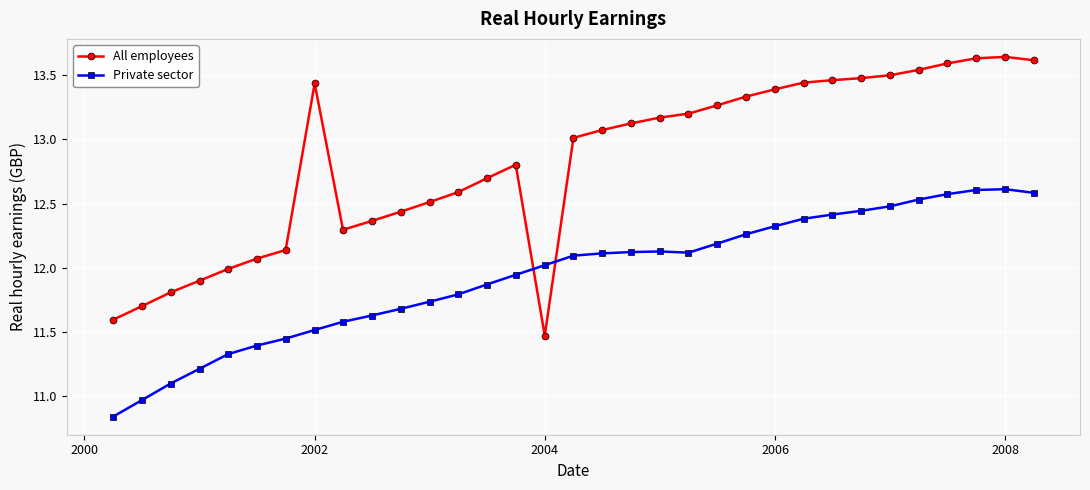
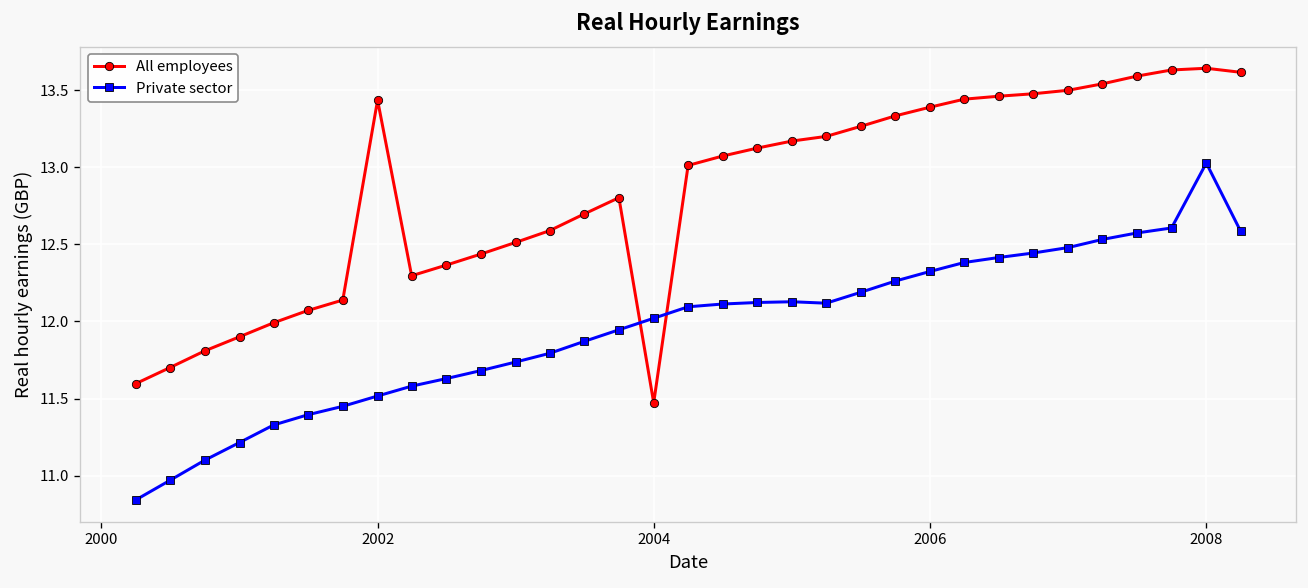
  {
    "All employees": {
      "2002": 13.44,
      "2004": 11.47,
      "2006": 13.39,
      "2008": 13.64
    },
    "Private sector": {
      "2002": 11.52,
      "2004": 12.02,
      "2006": 12.32,
-     "2008": 12.61
+     "2008": 13.03
    }
  }
